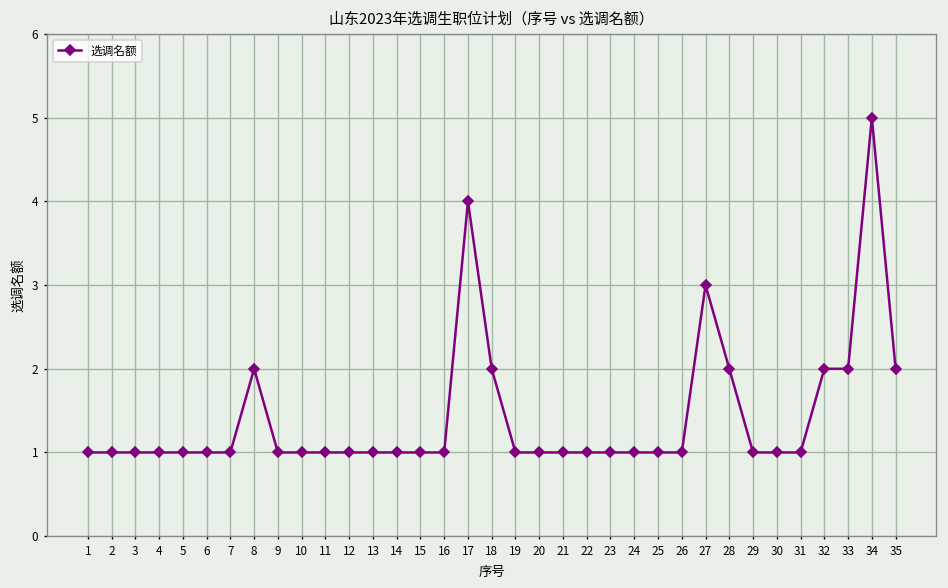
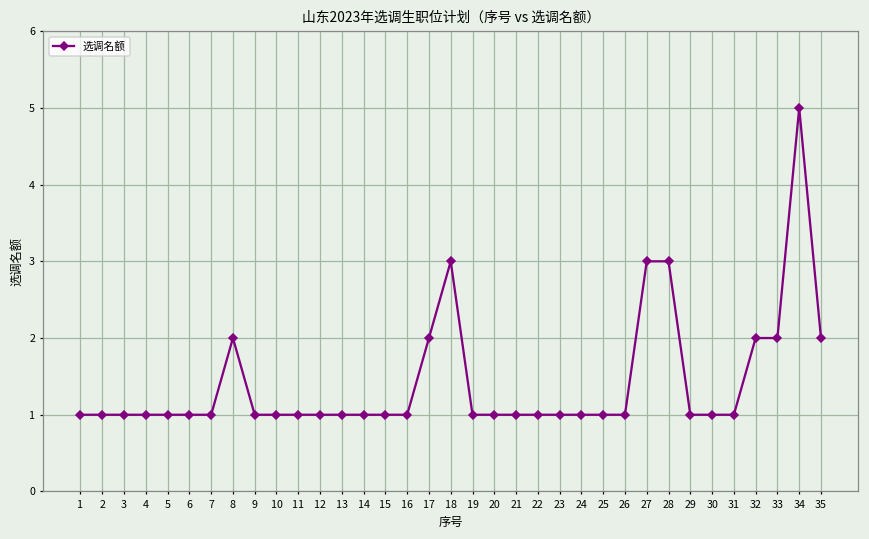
  {
    "1": 1,
    "2": 1,
    "3": 1,
    "4": 1,
    "5": 1,
    "6": 1,
    "7": 1,
    "8": 2,
    "9": 1,
    "10": 1,
    "11": 1,
    "12": 1,
    "13": 1,
    "14": 1,
    "15": 1,
    "16": 1,
-   "17": 4,
-   "18": 2,
+   "17": 2,
+   "18": 3,
    "19": 1,
    "20": 1,
    "21": 1,
    "22": 1,
    "23": 1,
    "24": 1,
    "25": 1,
    "26": 1,
    "27": 3,
-   "28": 2,
+   "28": 3,
    "29": 1,
    "30": 1,
    "31": 1,
    "32": 2,
    "33": 2,
    "34": 5,
    "35": 2
  }
